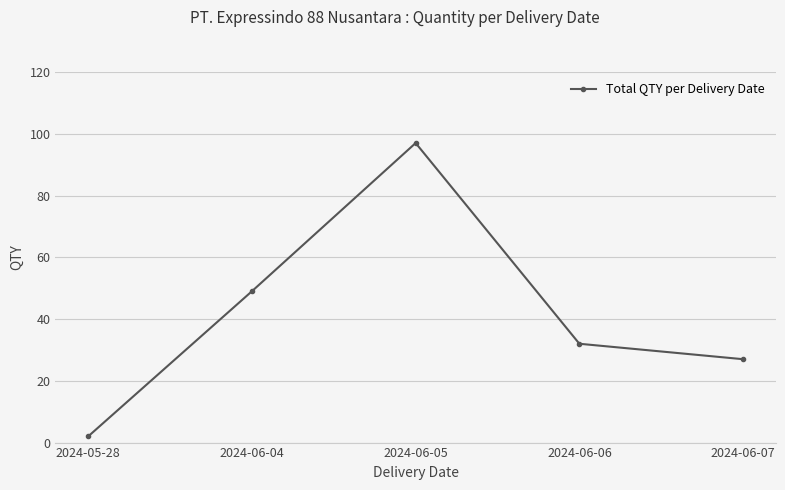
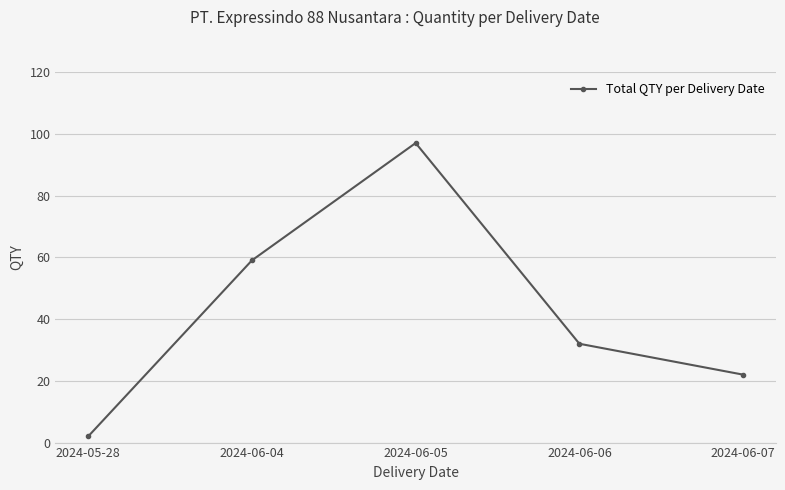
  {
    "2024-05-28": 2,
-   "2024-06-04": 49,
+   "2024-06-04": 59,
    "2024-06-05": 97,
    "2024-06-06": 32,
-   "2024-06-07": 27
+   "2024-06-07": 22
  }
